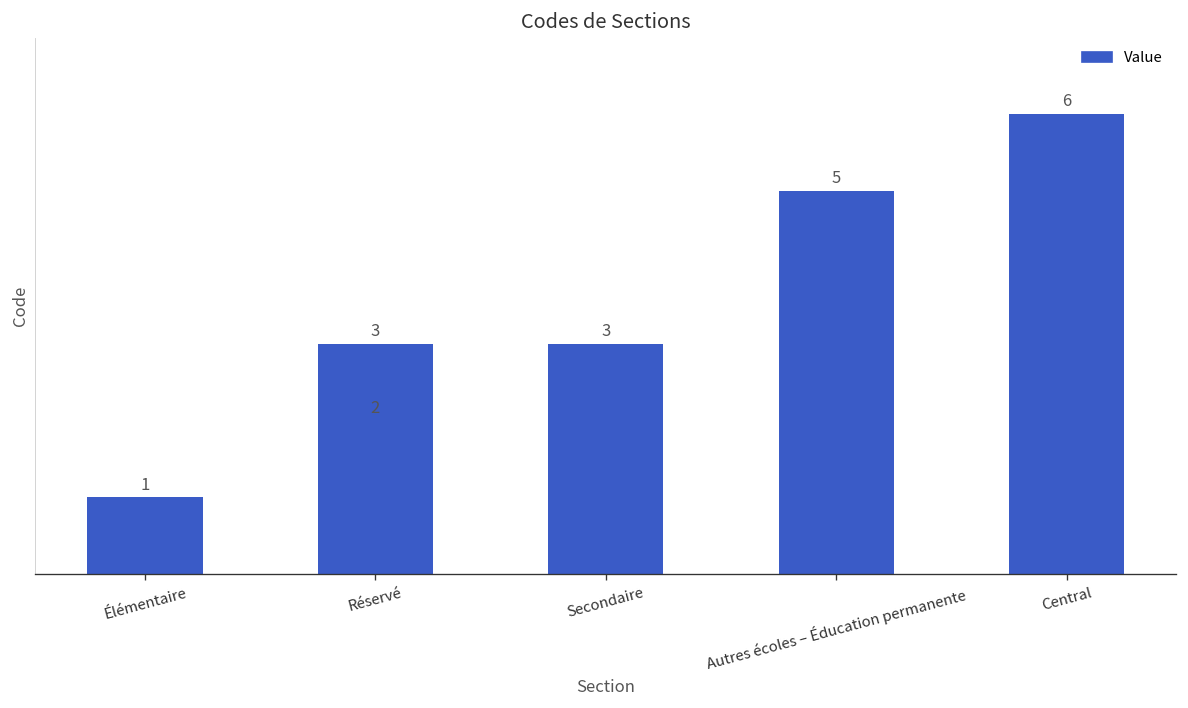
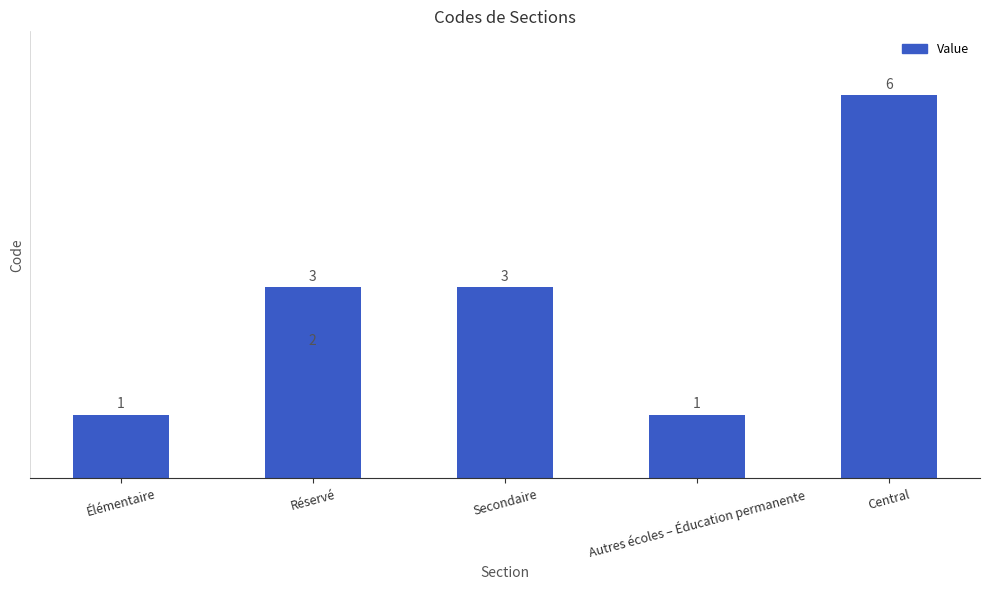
  {
    "Élémentaire": 1,
    "Secondaire": 3,
-   "Autres écoles – Éducation permanente": 5,
+   "Autres écoles – Éducation permanente": 1,
    "Central": 6
  }
